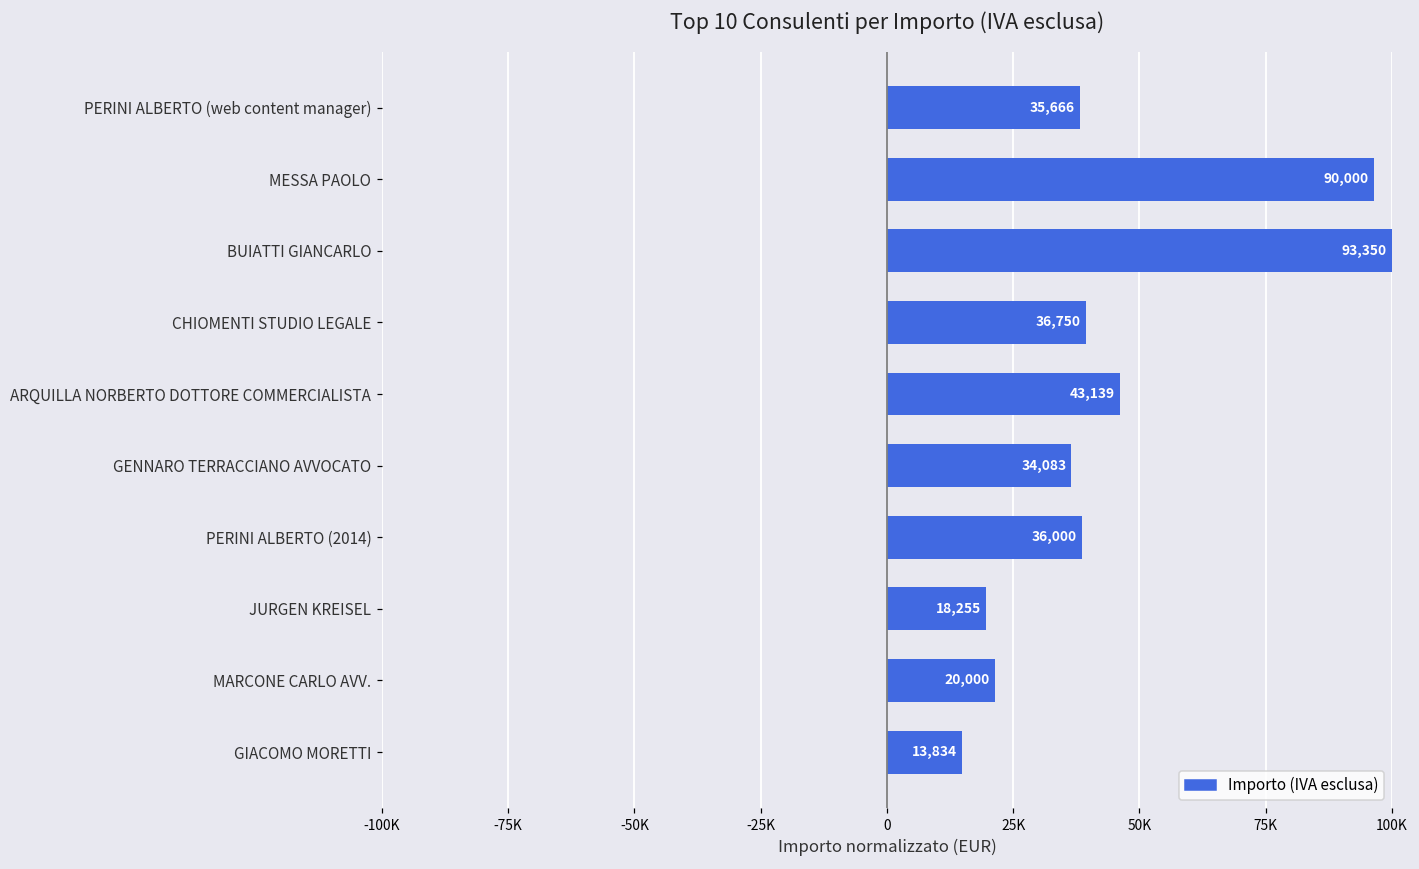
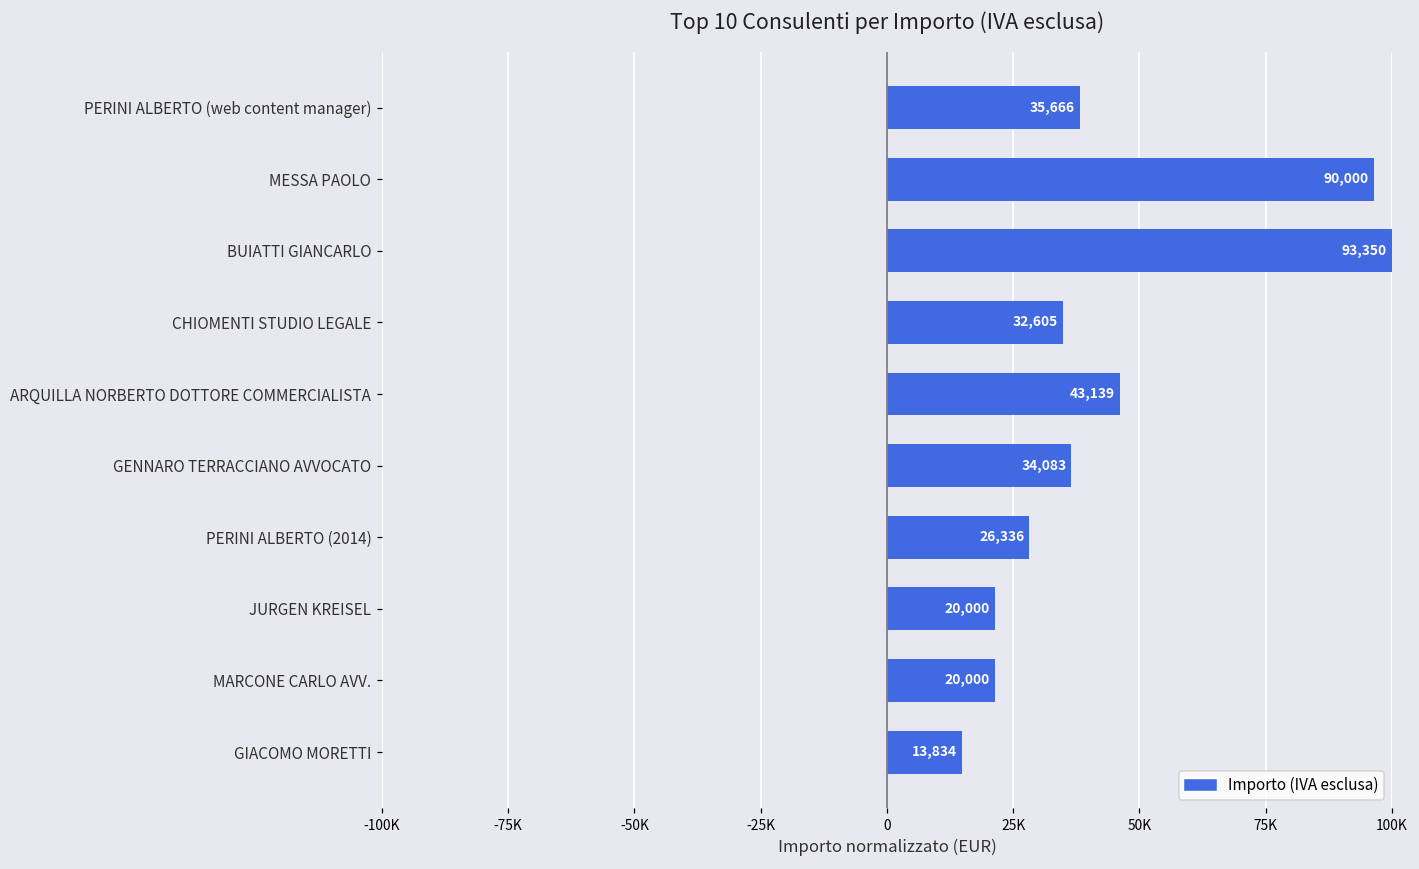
  {
-   "CHIOMENTI STUDIO LEGALE": "36,750",
-   "PERINI ALBERTO (2014)": "36,000",
-   "JURGEN KREISEL": "18,255"
+   "CHIOMENTI STUDIO LEGALE": "32,605",
+   "PERINI ALBERTO (2014)": "26,336",
+   "JURGEN KREISEL": "20,000"
  }
